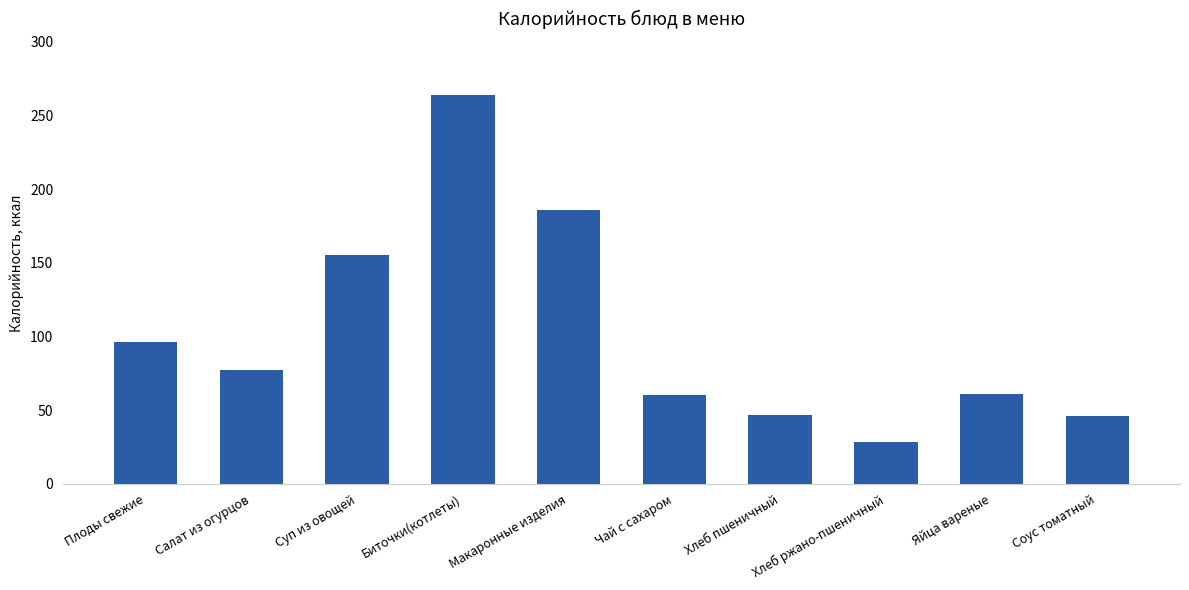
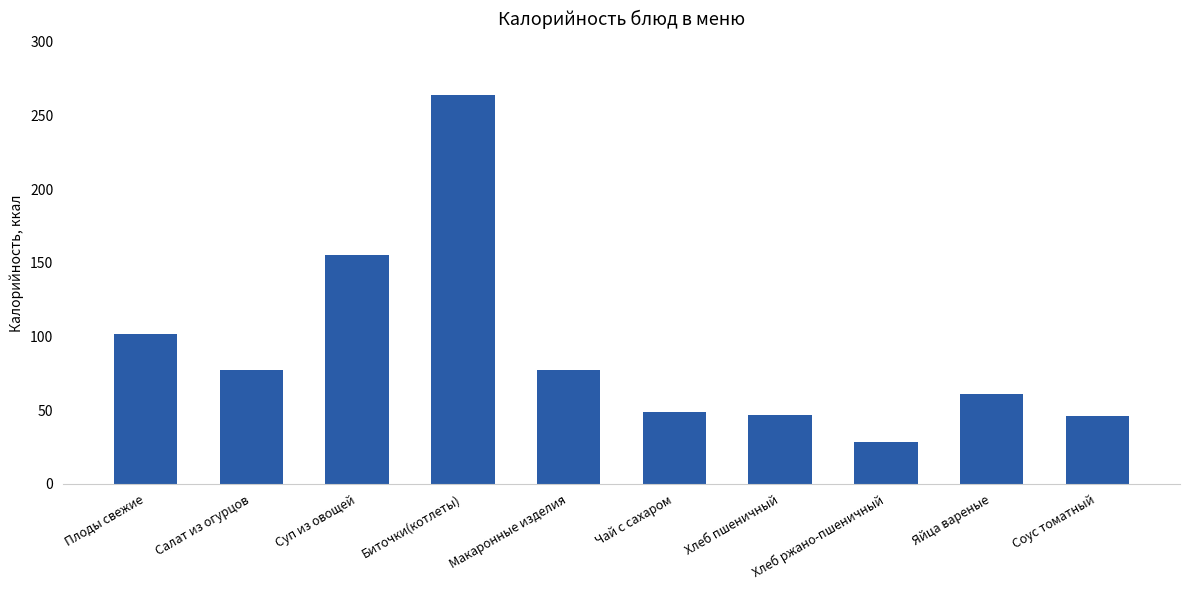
  {
-   "Плоды свежие": 96,
+   "Плоды свежие": 102,
    "Салат из огурцов": 77,
    "Суп из овощей": 156,
    "Биточки(котлеты)": 264,
-   "Макаронные изделия": 186,
-   "Чай с сахаром": 60,
+   "Макаронные изделия": 77,
+   "Чай с сахаром": 49,
    "Хлеб пшеничный": 47,
    "Хлеб ржано-пшеничный": 29,
    "Яйца вареные": 61,
    "Соус томатный": 46
  }
